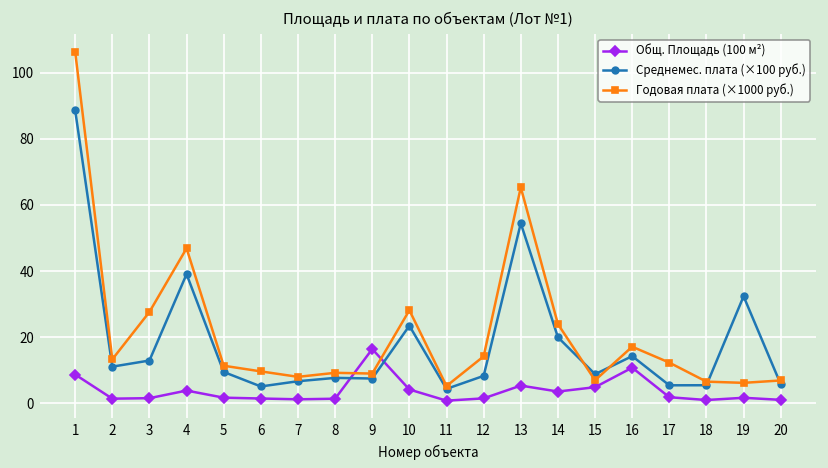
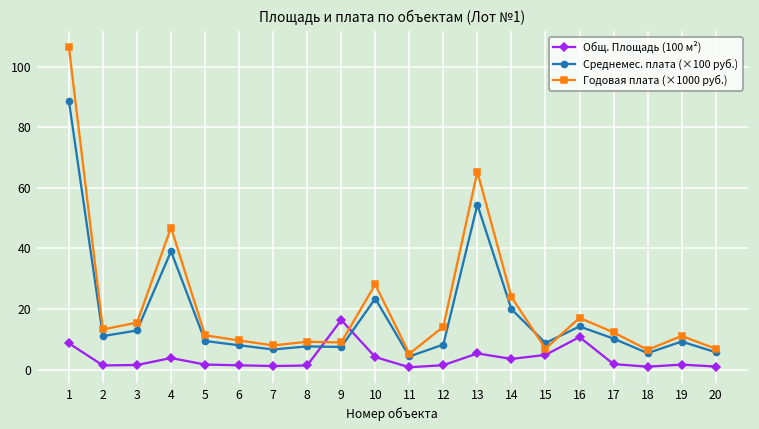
  {
    "Общ. Площадь (100 м²)": {
      "1": 9,
      "2": 1,
      "3": 2,
      "4": 4,
      "5": 2,
      "6": 1,
      "7": 1,
      "8": 1,
      "9": 16,
      "10": 4,
      "11": 1,
      "12": 1,
      "13": 5,
      "14": 4,
      "15": 5,
      "16": 11,
      "17": 2,
      "18": 1,
      "19": 2,
      "20": 1
    },
    "Среднемес. плата (×100 руб.)": {
      "1": 89,
      "2": 11,
      "3": 13,
      "4": 39,
      "5": 9,
-     "6": 5,
+     "6": 8,
      "7": 7,
      "8": 8,
      "9": 7,
      "10": 23,
      "12": 8,
      "13": 54,
      "14": 20,
      "15": 9,
      "16": 14,
-     "17": 5,
+     "17": 10,
      "18": 5,
-     "19": 32,
+     "19": 9,
      "20": 6
    },
    "Годовая плата (×1000 руб.)": {
      "1": 106,
      "2": 13,
-     "3": 28,
+     "3": 15,
      "4": 47,
      "5": 11,
      "6": 10,
      "7": 8,
      "8": 9,
      "9": 9,
      "10": 28,
      "12": 14,
      "13": 65,
      "14": 24,
      "15": 7,
      "16": 17,
      "17": 12,
      "18": 7,
-     "19": 6,
+     "19": 11,
      "20": 7
    }
  }
